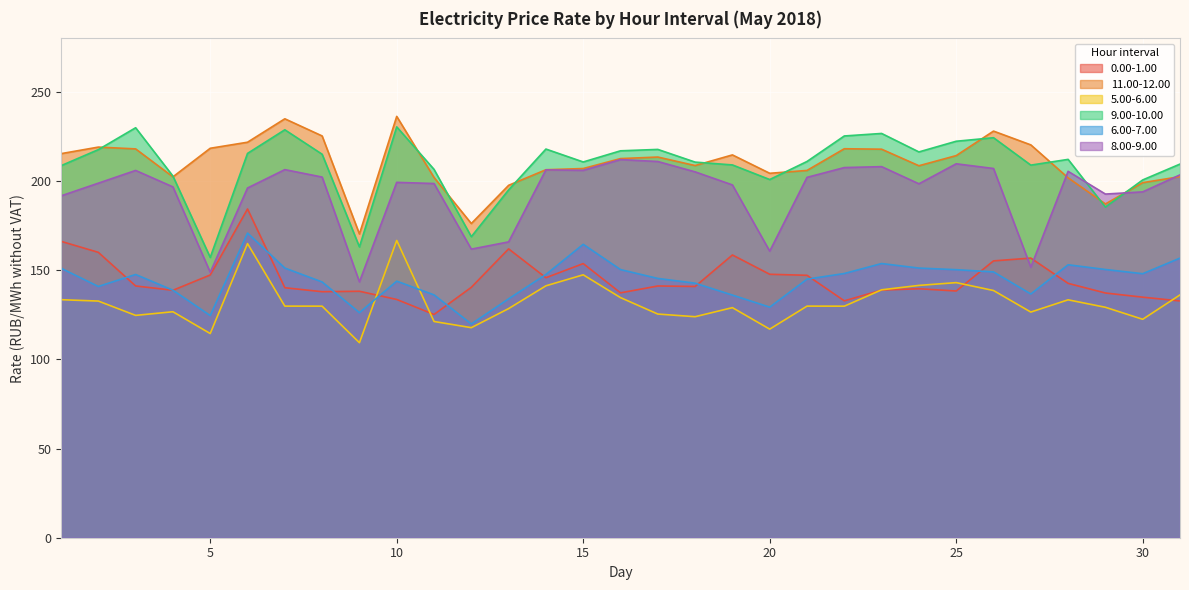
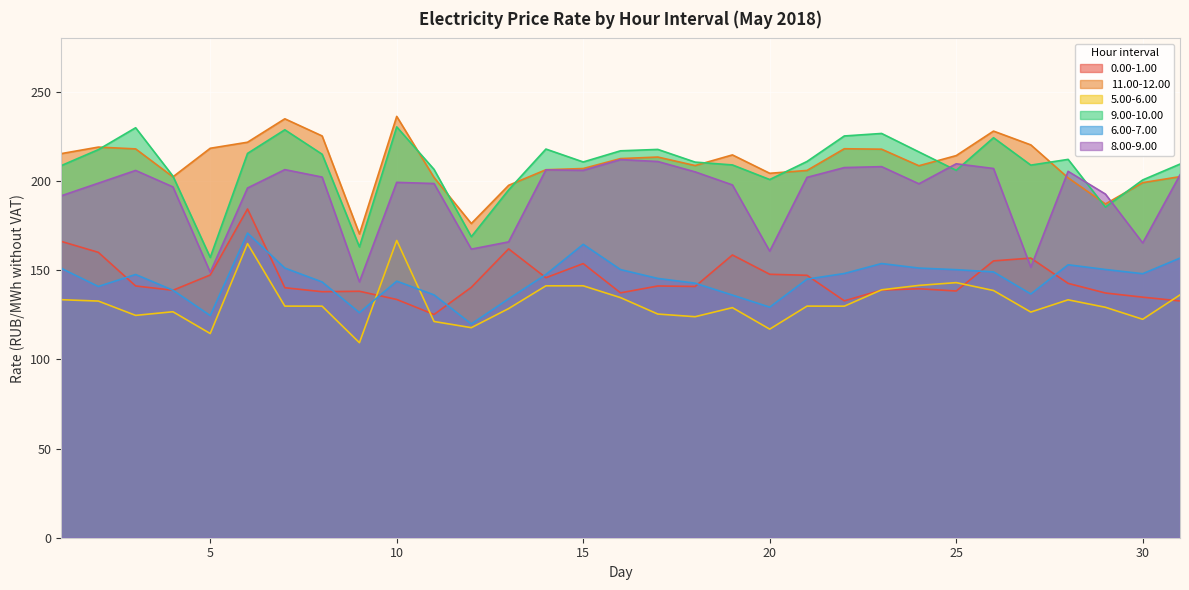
  {
    "5.00-6.00": {
      "5": 115,
      "10": 167,
-     "15": 147,
+     "15": 141,
      "20": 117,
      "25": 143,
      "30": 122
    },
    "9.00-10.00": {
      "5": 157,
      "10": 230,
      "15": 211,
      "20": 201,
-     "25": 222,
+     "25": 206,
      "30": 201
    },
    "6.00-7.00": {
      "5": 125,
      "10": 144,
      "15": 165,
      "20": 129,
      "25": 150,
      "30": 148
    },
    "8.00-9.00": {
      "5": 149,
      "10": 199,
      "20": 161,
      "25": 210,
-     "30": 194
+     "30": 165
    }
  }
